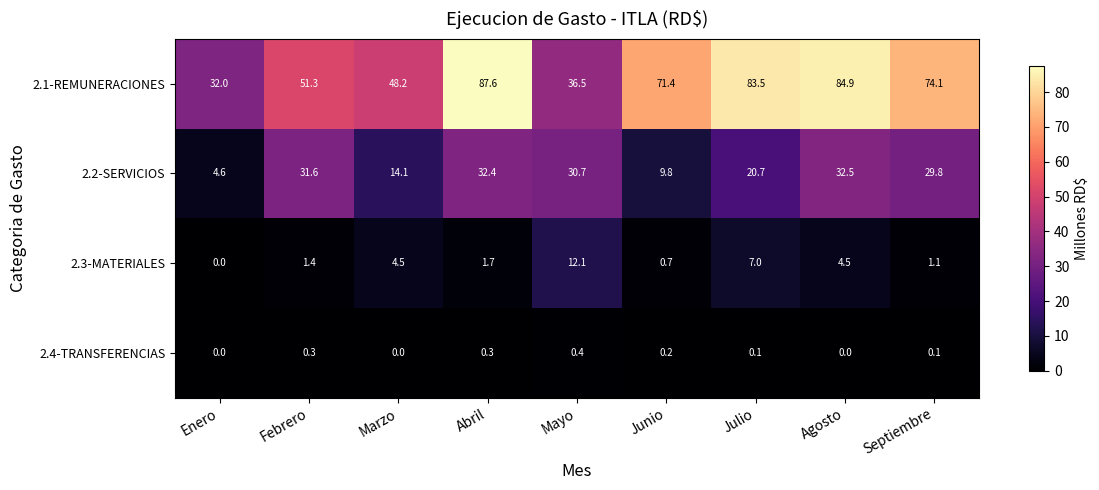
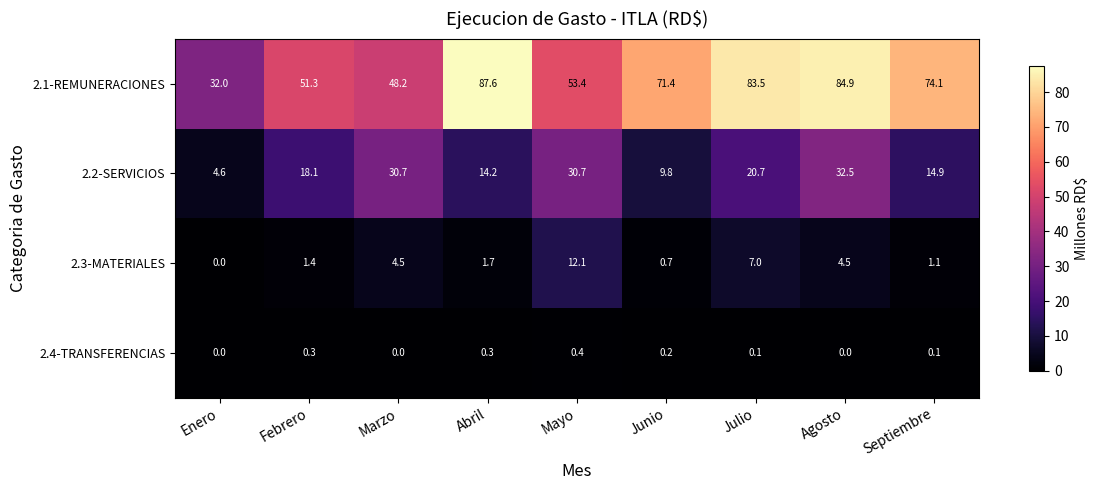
  {
    "2.1-REMUNERACIONES": {
      "Enero": 32.0,
      "Febrero": 51.3,
      "Marzo": 48.2,
      "Abril": 87.6,
-     "Mayo": 36.5,
+     "Mayo": 53.4,
      "Junio": 71.4,
      "Julio": 83.5,
      "Agosto": 84.9,
      "Septiembre": 74.1
    },
    "2.2-SERVICIOS": {
      "Enero": 4.6,
-     "Febrero": 31.6,
-     "Marzo": 14.1,
-     "Abril": 32.4,
+     "Febrero": 18.1,
+     "Marzo": 30.7,
+     "Abril": 14.2,
      "Mayo": 30.7,
      "Junio": 9.8,
      "Julio": 20.7,
      "Agosto": 32.5,
-     "Septiembre": 29.8
+     "Septiembre": 14.9
    },
    "2.3-MATERIALES": {
      "Enero": 0.0,
      "Febrero": 1.4,
      "Marzo": 4.5,
      "Abril": 1.7,
      "Mayo": 12.1,
      "Junio": 0.7,
      "Julio": 7.0,
      "Agosto": 4.5,
      "Septiembre": 1.1
    },
    "2.4-TRANSFERENCIAS": {
      "Enero": 0.0,
      "Febrero": 0.3,
      "Marzo": 0.0,
      "Abril": 0.3,
      "Mayo": 0.4,
      "Junio": 0.2,
      "Julio": 0.1,
      "Agosto": 0.0,
      "Septiembre": 0.1
    }
  }
